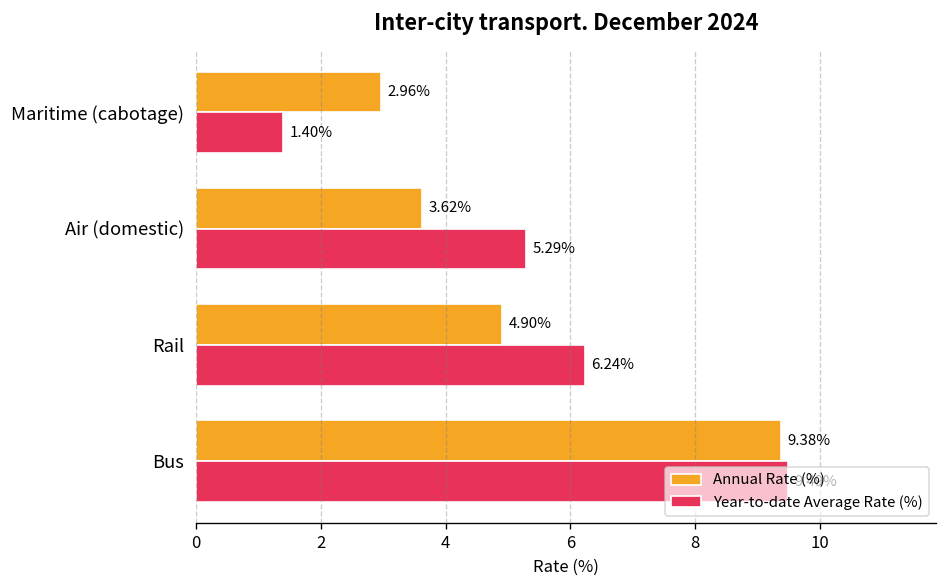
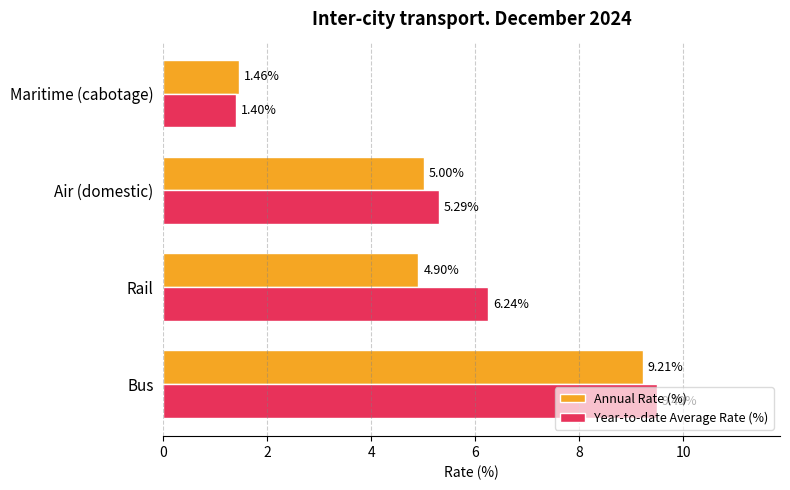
  {
    "Annual Rate (%)": {
-     "Maritime (cabotage)": "2.96%",
-     "Air (domestic)": "3.62%",
+     "Maritime (cabotage)": "1.46%",
+     "Air (domestic)": "5.00%",
      "Rail": "4.90%",
-     "Bus": "9.38%"
+     "Bus": "9.21%"
    },
    "Year-to-date Average Rate (%)": {
      "Maritime (cabotage)": "1.40%",
      "Air (domestic)": "5.29%",
      "Rail": "6.24%"
    }
  }
